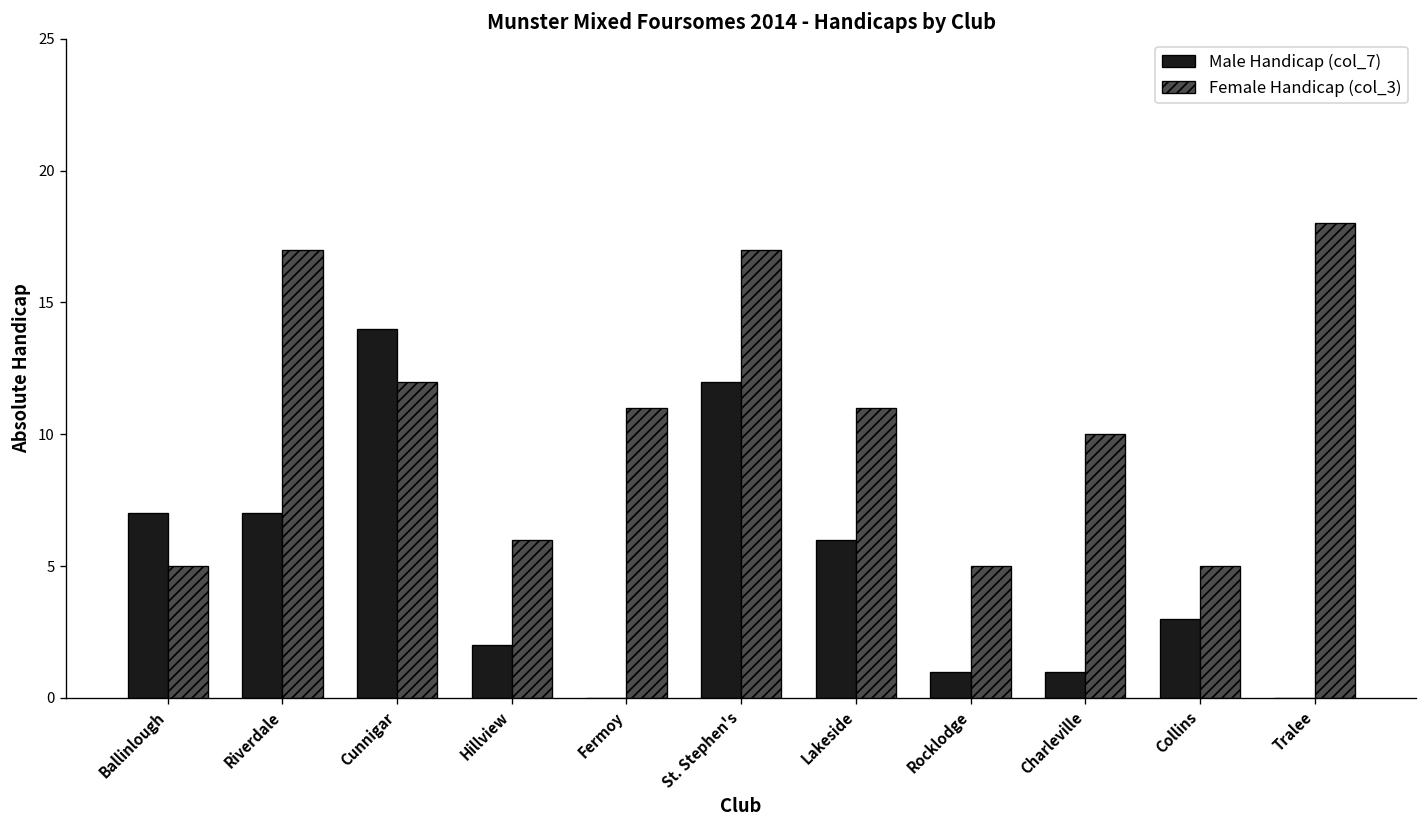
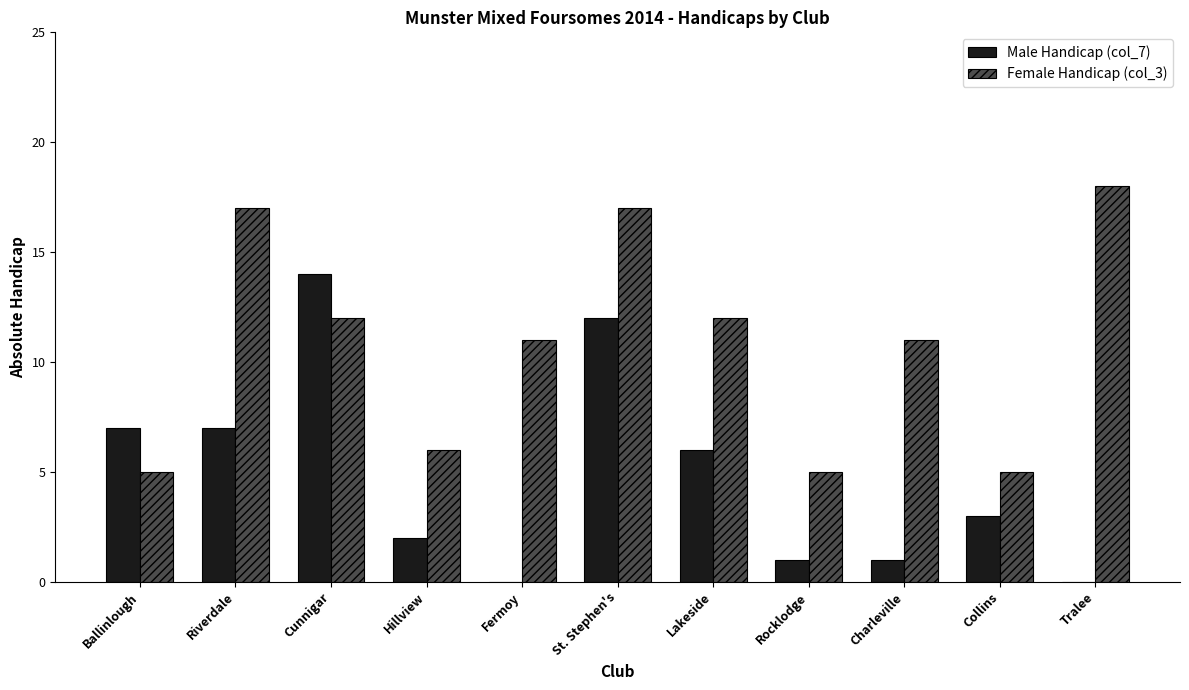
  {
    "Male Handicap (col_7)": {
      "Ballinlough": 7.0,
      "Riverdale": 7.0,
      "Cunnigar": 14.0,
      "Hillview": 2.0,
      "Fermoy": 0.0,
      "St. Stephen's": 12.0,
      "Lakeside": 6.0,
      "Rocklodge": 1.0,
      "Charleville": 1.0,
      "Collins": 3.0,
      "Tralee": 0.0
    },
    "Female Handicap (col_3)": {
      "Ballinlough": 5.0,
      "Riverdale": 17.0,
      "Cunnigar": 12.0,
      "Hillview": 6.0,
      "Fermoy": 11.0,
      "St. Stephen's": 17.0,
-     "Lakeside": 11.0,
+     "Lakeside": 12.0,
      "Rocklodge": 5.0,
-     "Charleville": 10.0,
+     "Charleville": 11.0,
      "Collins": 5.0,
      "Tralee": 18.0
    }
  }
